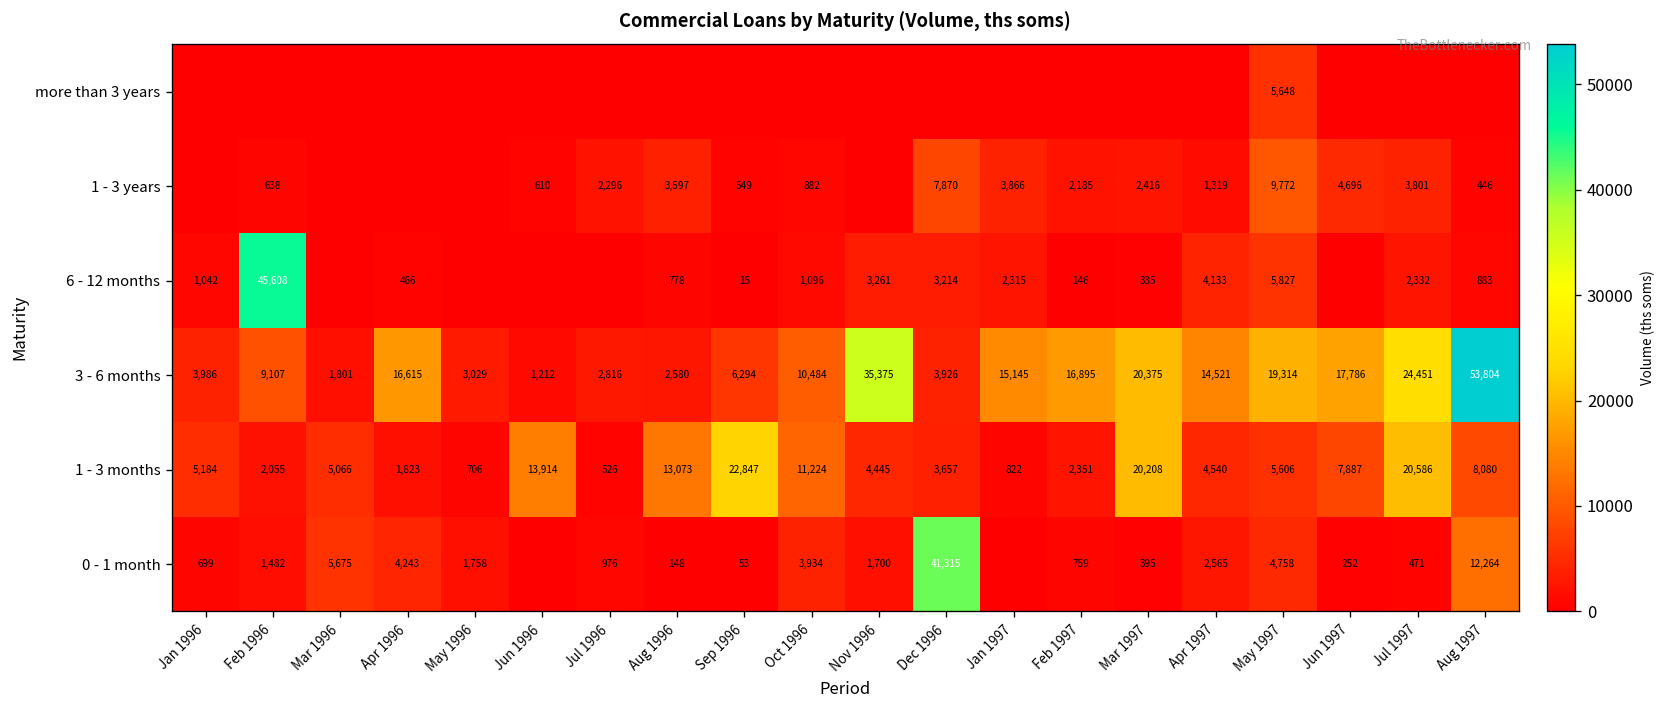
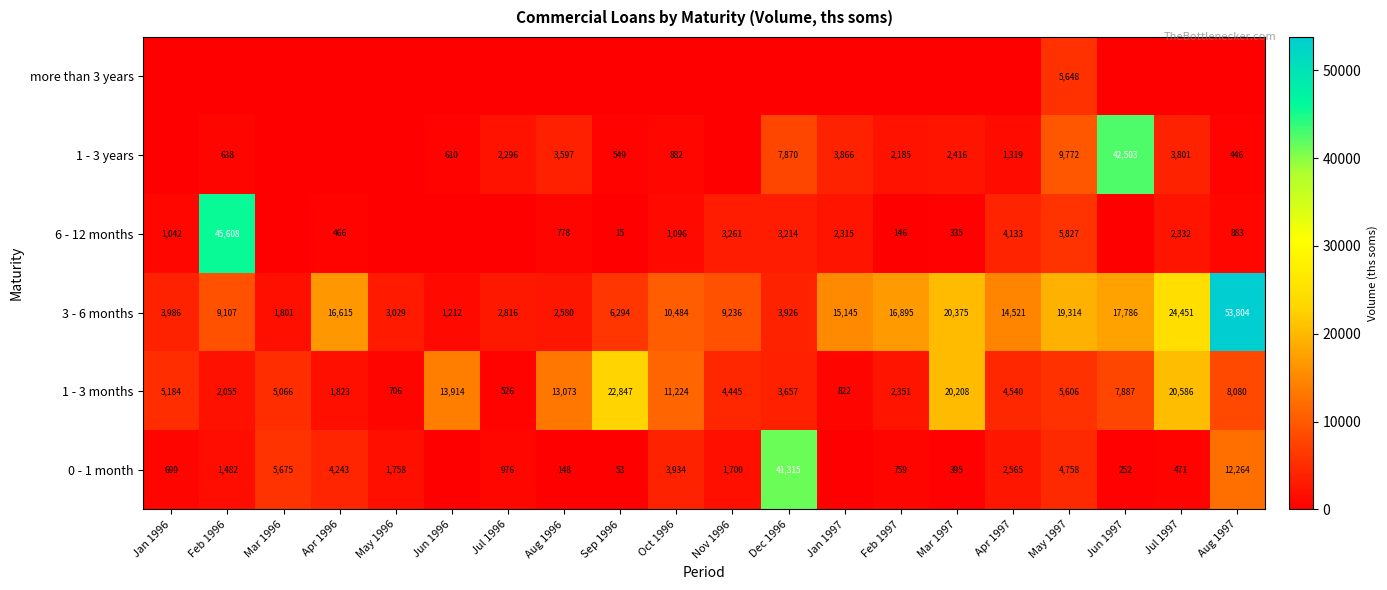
  {
    "more than 3 years": {
      "May 1997": "5,648"
    },
    "1 - 3 years": {
      "Feb 1996": "638",
      "Jun 1996": "610",
      "Jul 1996": "2,296",
      "Aug 1996": "3,597",
      "Sep 1996": "549",
      "Oct 1996": "882",
      "Dec 1996": "7,870",
      "Jan 1997": "3,866",
      "Feb 1997": "2,185",
      "Mar 1997": "2,416",
      "Apr 1997": "1,319",
      "May 1997": "9,772",
-     "Jun 1997": "4,696",
+     "Jun 1997": "42,503",
      "Jul 1997": "3,801",
      "Aug 1997": "446"
    },
    "6 - 12 months": {
      "Jan 1996": "1,042",
      "Feb 1996": "45,608",
      "Apr 1996": "466",
      "Aug 1996": "778",
      "Sep 1996": "15",
      "Oct 1996": "1,096",
      "Nov 1996": "3,261",
      "Dec 1996": "3,214",
      "Jan 1997": "2,315",
      "Feb 1997": "146",
      "Mar 1997": "335",
      "Apr 1997": "4,133",
      "May 1997": "5,827",
      "Jul 1997": "2,332",
      "Aug 1997": "883"
    },
    "3 - 6 months": {
      "Jan 1996": "3,986",
      "Feb 1996": "9,107",
      "Mar 1996": "1,801",
      "Apr 1996": "16,615",
      "May 1996": "3,029",
      "Jun 1996": "1,212",
      "Jul 1996": "2,816",
      "Aug 1996": "2,580",
      "Sep 1996": "6,294",
      "Oct 1996": "10,484",
-     "Nov 1996": "35,375",
+     "Nov 1996": "9,236",
      "Dec 1996": "3,926",
      "Jan 1997": "15,145",
      "Feb 1997": "16,895",
      "Mar 1997": "20,375",
      "Apr 1997": "14,521",
      "May 1997": "19,314",
      "Jun 1997": "17,786",
      "Jul 1997": "24,451",
      "Aug 1997": "53,804"
    },
    "1 - 3 months": {
      "Jan 1996": "5,184",
      "Feb 1996": "2,055",
      "Mar 1996": "5,066",
      "Apr 1996": "1,823",
      "May 1996": "706",
      "Jun 1996": "13,914",
      "Jul 1996": "526",
      "Aug 1996": "13,073",
      "Sep 1996": "22,847",
      "Oct 1996": "11,224",
      "Nov 1996": "4,445",
      "Dec 1996": "3,657",
      "Jan 1997": "822",
      "Feb 1997": "2,351",
      "Mar 1997": "20,208",
      "Apr 1997": "4,540",
      "May 1997": "5,606",
      "Jun 1997": "7,887",
      "Jul 1997": "20,586",
      "Aug 1997": "8,080"
    },
    "0 - 1 month": {
      "Jan 1996": "699",
      "Feb 1996": "1,482",
      "Mar 1996": "5,675",
      "Apr 1996": "4,243",
      "May 1996": "1,758",
      "Jul 1996": "976",
      "Aug 1996": "148",
      "Sep 1996": "53",
      "Oct 1996": "3,934",
      "Nov 1996": "1,700",
      "Dec 1996": "41,315",
      "Feb 1997": "759",
      "Mar 1997": "395",
      "Apr 1997": "2,565",
      "May 1997": "4,758",
      "Jun 1997": "252",
      "Jul 1997": "471",
      "Aug 1997": "12,264"
    }
  }
